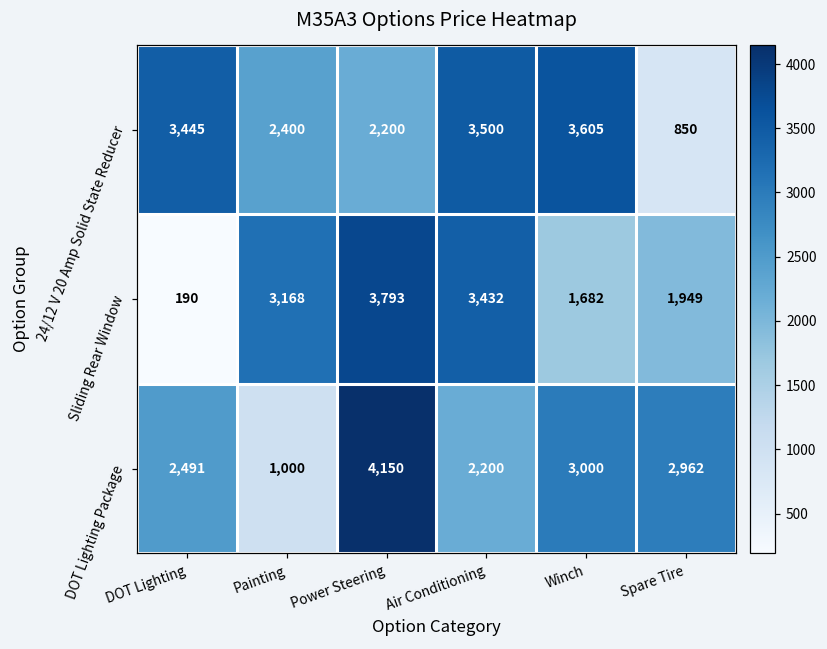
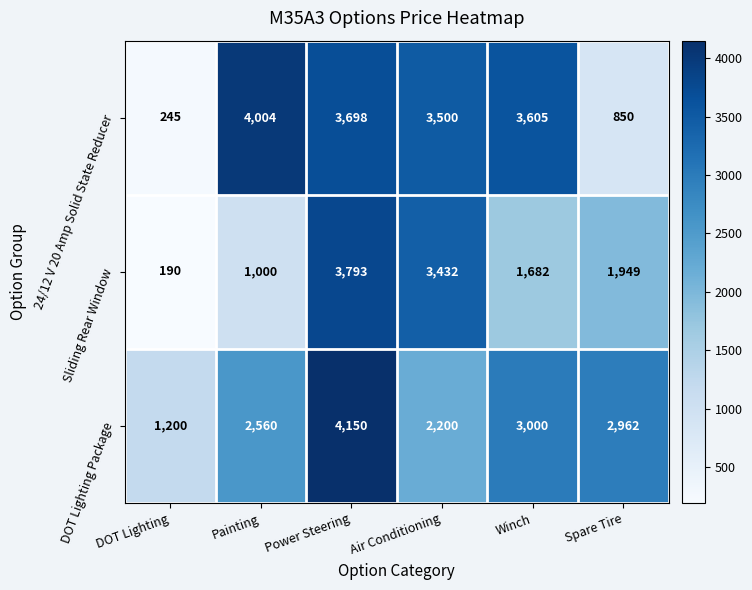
  {
    "24/12 V 20 Amp Solid State Reducer": {
-     "DOT Lighting": "3,445",
-     "Painting": "2,400",
-     "Power Steering": "2,200",
+     "DOT Lighting": "245",
+     "Painting": "4,004",
+     "Power Steering": "3,698",
      "Air Conditioning": "3,500",
      "Winch": "3,605",
      "Spare Tire": "850"
    },
    "Sliding Rear Window": {
      "DOT Lighting": "190",
-     "Painting": "3,168",
+     "Painting": "1,000",
      "Power Steering": "3,793",
      "Air Conditioning": "3,432",
      "Winch": "1,682",
      "Spare Tire": "1,949"
    },
    "DOT Lighting Package": {
-     "DOT Lighting": "2,491",
-     "Painting": "1,000",
+     "DOT Lighting": "1,200",
+     "Painting": "2,560",
      "Power Steering": "4,150",
      "Air Conditioning": "2,200",
      "Winch": "3,000",
      "Spare Tire": "2,962"
    }
  }
